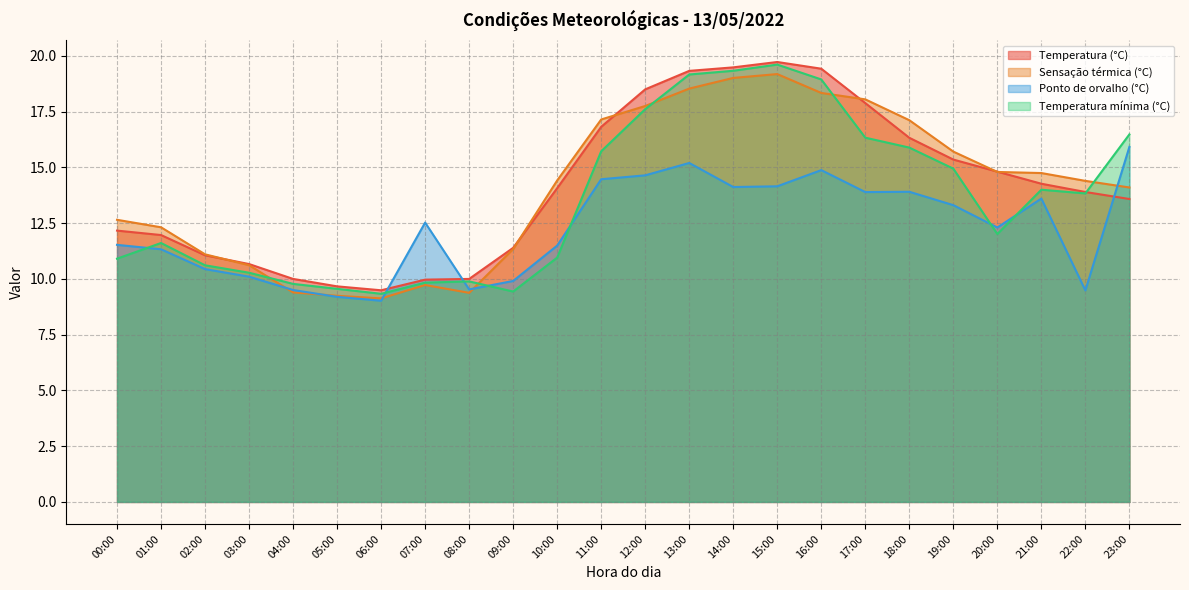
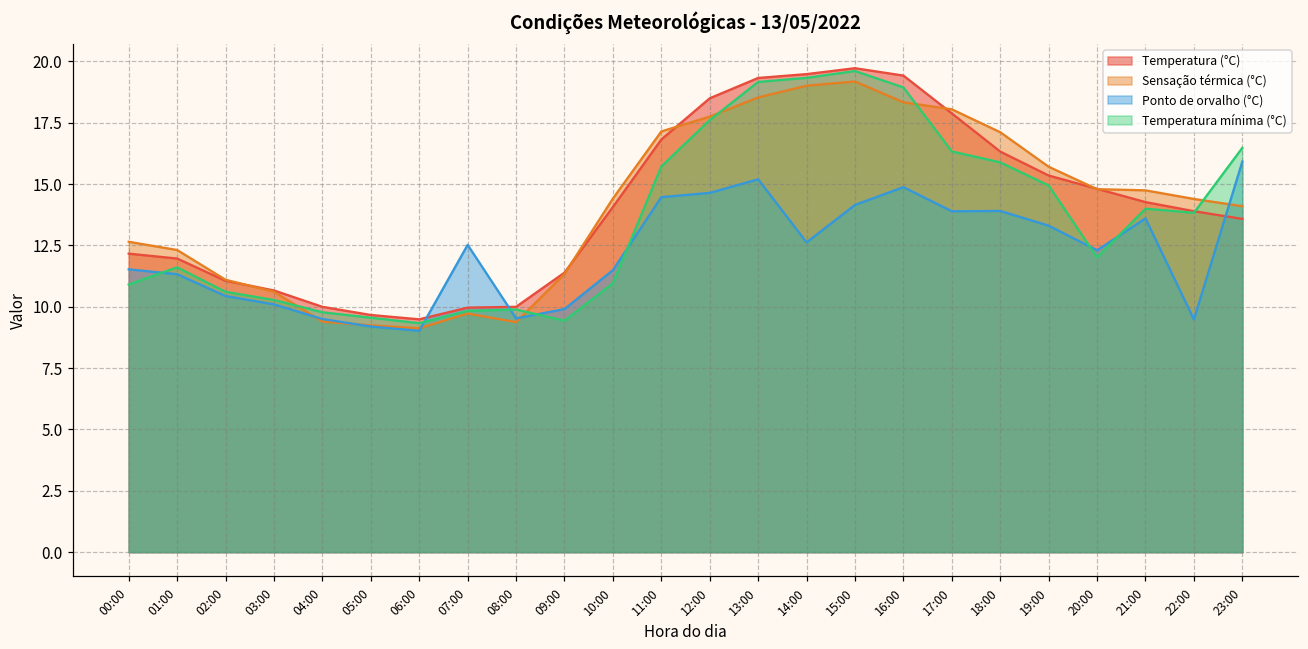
  {
    "Ponto de orvalho (°C)": {
      "00:00": 11.5,
      "01:00": 11.3,
      "02:00": 10.4,
      "03:00": 10.1,
      "07:00": 12.5,
      "08:00": 9.5,
      "09:00": 9.9,
      "10:00": 11.5,
      "11:00": 14.5,
      "12:00": 14.6,
      "13:00": 15.2,
-     "14:00": 14.1,
+     "14:00": 12.6,
      "15:00": 14.2,
      "16:00": 14.9,
      "17:00": 13.9,
      "18:00": 13.9,
      "19:00": 13.3,
      "20:00": 12.3,
      "21:00": 13.6,
      "22:00": 9.5,
      "23:00": 15.9
    },
    "Temperatura mínima (°C)": {
      "00:00": 10.9,
      "01:00": 11.6,
      "02:00": 10.6,
      "03:00": 10.3,
      "04:00": 9.8,
      "06:00": 9.3,
      "09:00": 9.4,
      "10:00": 11.0,
      "11:00": 15.7,
      "12:00": 17.6,
      "13:00": 19.2,
      "14:00": 19.3,
      "15:00": 19.6,
      "16:00": 18.9,
      "17:00": 16.3,
      "18:00": 15.9,
      "19:00": 14.9,
      "20:00": 12.0,
      "21:00": 14.0,
      "23:00": 16.5
    }
  }
